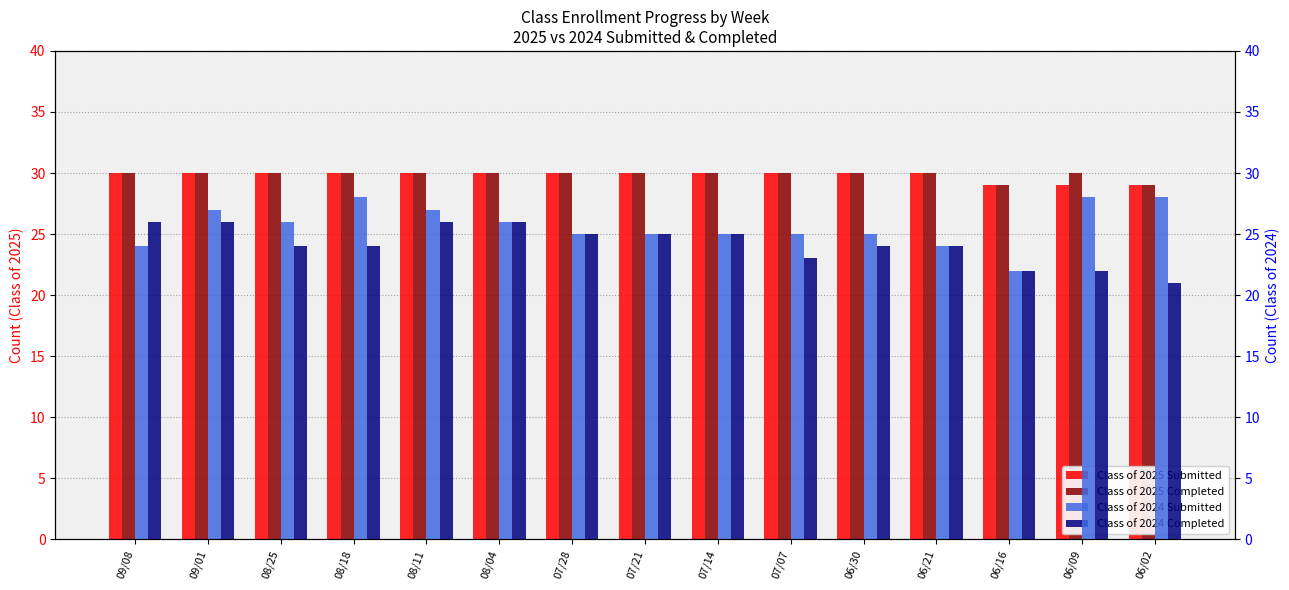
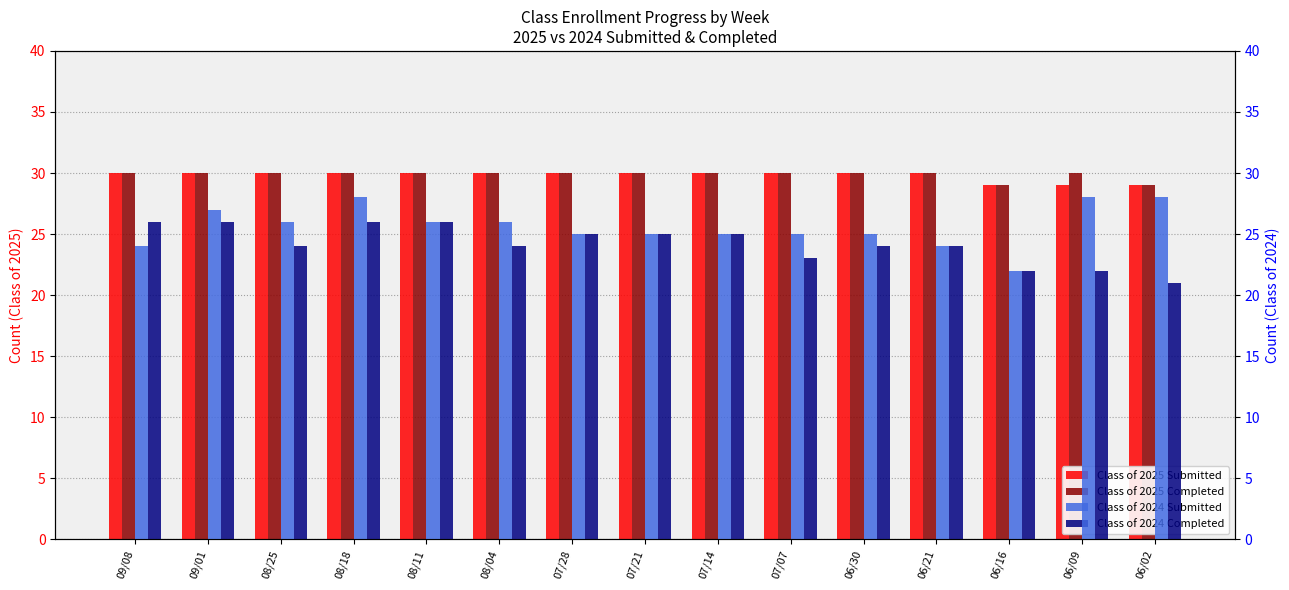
  {
    "Class of 2025 Submitted": {
      "09/08": 30.0,
      "09/01": 30.0,
      "08/25": 30.0,
      "08/18": 30.0,
      "08/11": 30.0,
      "08/04": 30.0,
      "07/28": 30.0,
      "07/21": 30.0,
      "07/14": 30.0,
      "07/07": 30.0,
      "06/30": 30.0,
      "06/21": 30.0,
      "06/16": 29.0,
      "06/09": 29.0,
      "06/02": 29.0
    },
    "Class of 2025 Completed": {
      "09/08": 30.0,
      "09/01": 30.0,
      "08/25": 30.0,
      "08/18": 30.0,
      "08/11": 30.0,
      "08/04": 30.0,
      "07/28": 30.0,
      "07/21": 30.0,
      "07/14": 30.0,
      "07/07": 30.0,
      "06/30": 30.0,
      "06/21": 30.0,
      "06/16": 29.0,
      "06/09": 30.0,
      "06/02": 29.0
    },
    "Class of 2024 Submitted": {
      "09/08": 24,
      "09/01": 27,
      "08/25": 26,
      "08/18": 28,
-     "08/11": 27,
+     "08/11": 26,
      "08/04": 26,
      "07/28": 25,
      "07/21": 25,
      "07/14": 25,
      "07/07": 25,
      "06/30": 25,
      "06/21": 24,
      "06/16": 22,
      "06/09": 28,
      "06/02": 28
    },
    "Class of 2024 Completed": {
      "09/08": 26,
      "09/01": 26,
      "08/25": 24,
-     "08/18": 24,
+     "08/18": 26,
      "08/11": 26,
-     "08/04": 26,
+     "08/04": 24,
      "07/28": 25,
      "07/21": 25,
      "07/14": 25,
      "07/07": 23,
      "06/30": 24,
      "06/21": 24,
      "06/16": 22,
      "06/09": 22,
      "06/02": 21
    }
  }
